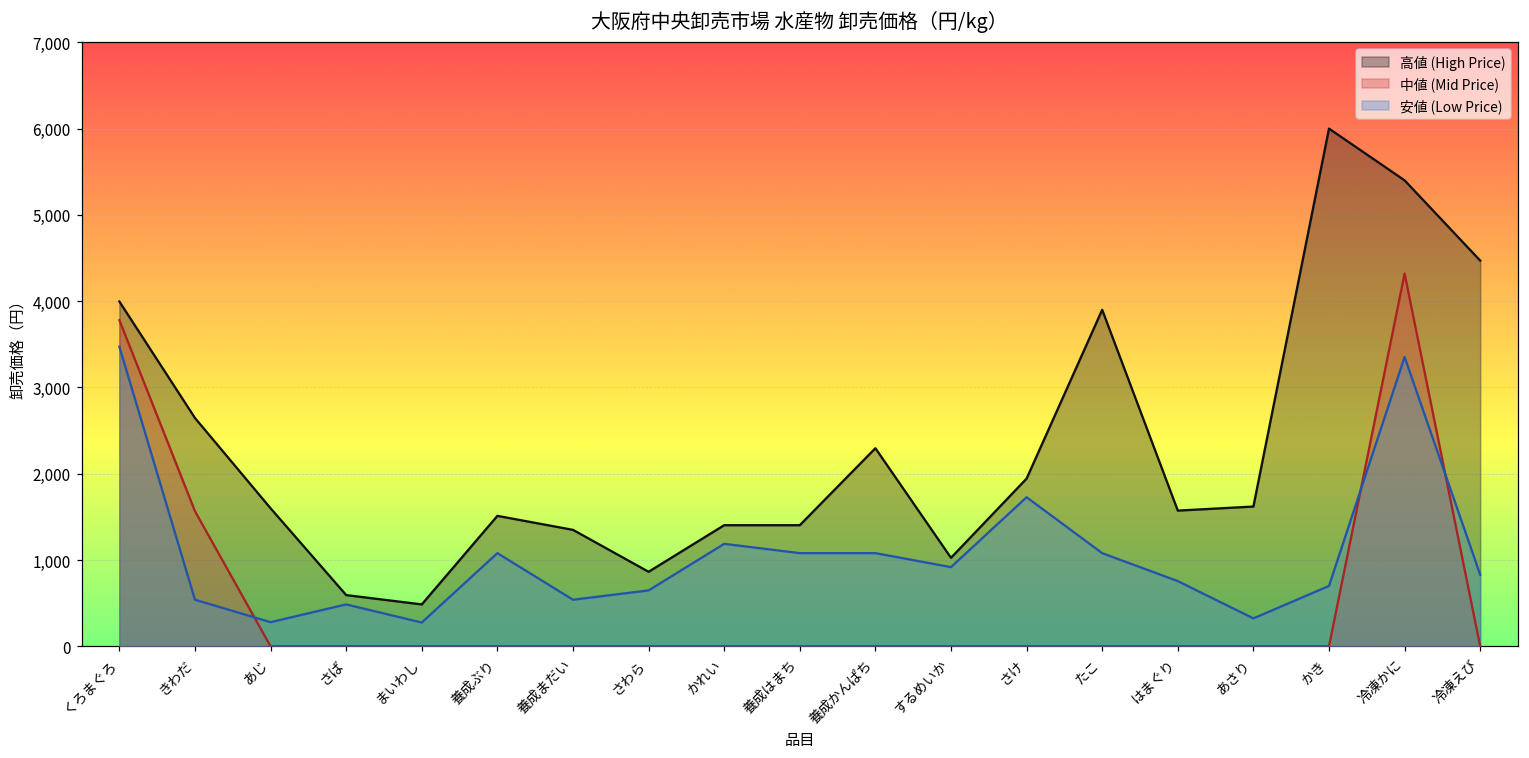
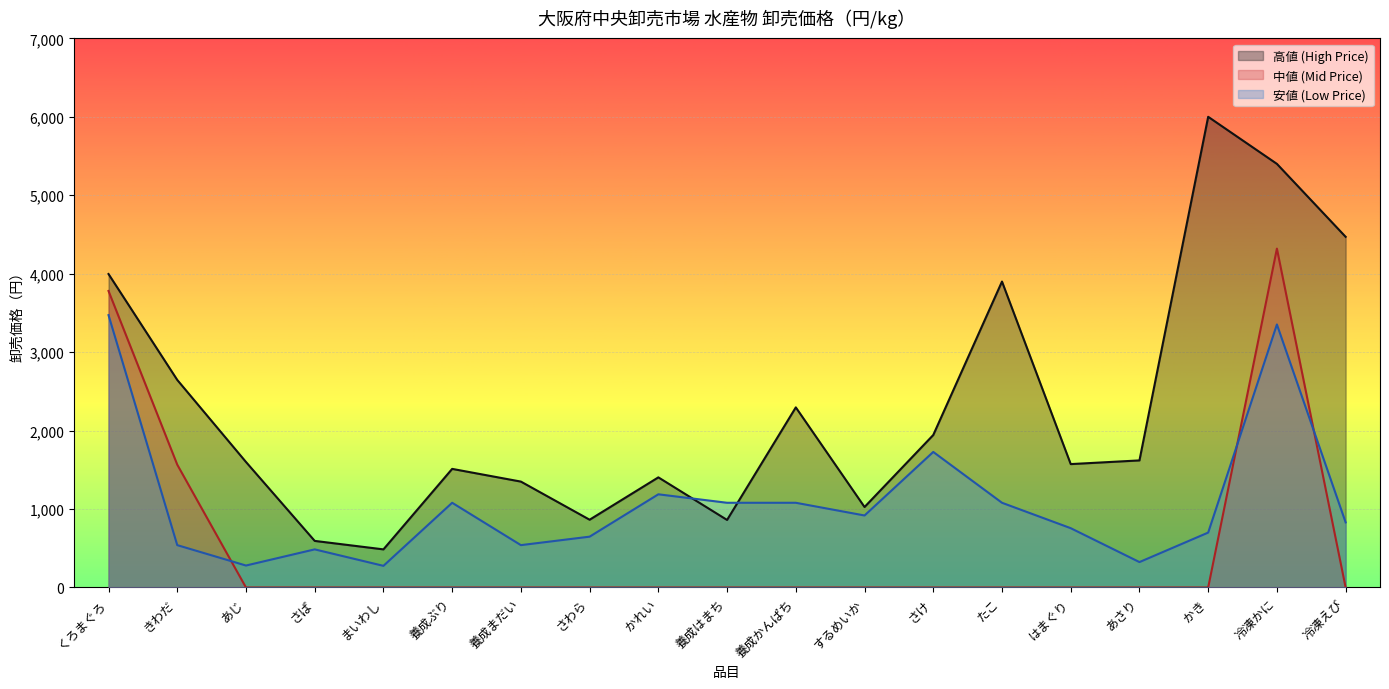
  {
    "高値 (High Price)": {
      "くろまぐろ": "4,000",
      "きわだ": "2,600",
      "あじ": "1,600",
      "さば": "600",
      "まいわし": "500",
      "養成ぶり": "1,500",
      "養成まだい": "1,400",
      "さわら": "900",
      "かれい": "1,400",
-     "養成はまち": "1,400",
+     "養成はまち": "900",
      "養成かんぱち": "2,300",
      "するめいか": "1,000",
      "さけ": "1,900",
      "たこ": "3,900",
      "はまぐり": "1,600",
      "あさり": "1,600",
      "かき": "6,000",
      "冷凍かに": "5,400",
      "冷凍えび": "4,500"
    },
    "中値 (Mid Price)": {
      "くろまぐろ": "3,800",
      "きわだ": "1,600",
      "あじ": "0",
      "さば": "0",
      "まいわし": "0",
      "養成ぶり": "0",
      "養成まだい": "0",
      "さわら": "0",
      "かれい": "0",
      "養成はまち": "0",
      "養成かんぱち": "0",
      "するめいか": "0",
      "さけ": "0",
      "たこ": "0",
      "はまぐり": "0",
      "あさり": "0",
      "かき": "0",
      "冷凍かに": "4,300",
      "冷凍えび": "0"
    },
    "安値 (Low Price)": {
      "くろまぐろ": "3,500",
      "きわだ": "500",
      "あじ": "300",
      "さば": "500",
      "まいわし": "300",
      "養成ぶり": "1,100",
      "養成まだい": "500",
      "さわら": "600",
      "かれい": "1,200",
      "養成はまち": "1,100",
      "養成かんぱち": "1,100",
      "するめいか": "900",
      "さけ": "1,700",
      "たこ": "1,100",
      "はまぐり": "800",
      "あさり": "300",
      "かき": "700",
      "冷凍かに": "3,400",
      "冷凍えび": "800"
    }
  }
